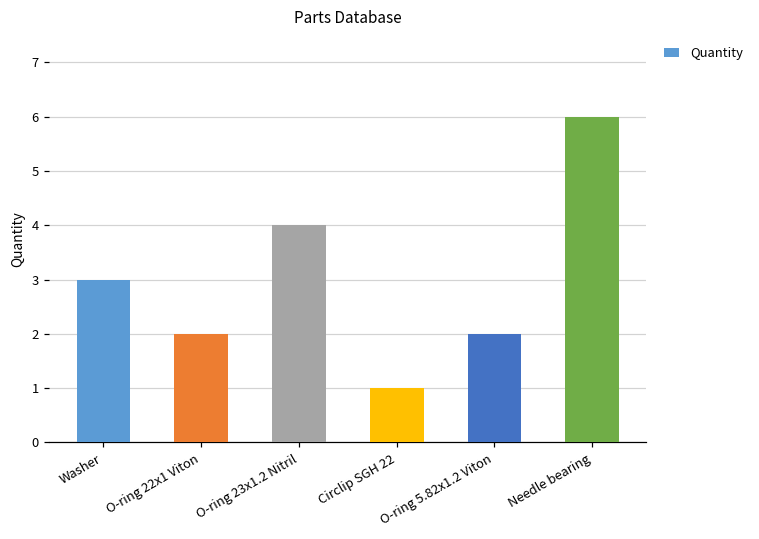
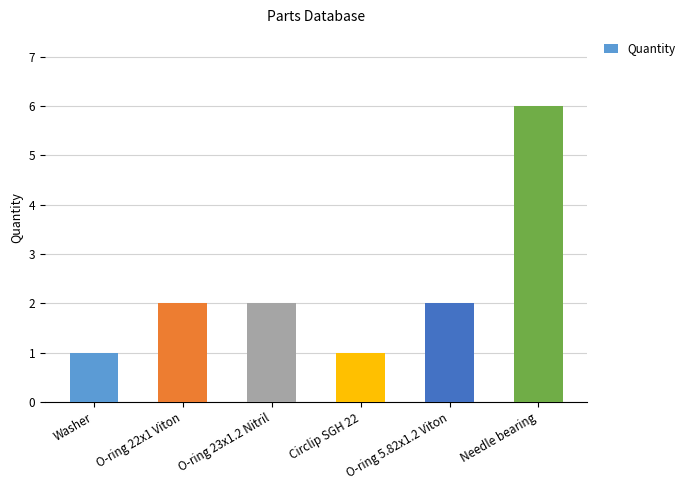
  {
-   "Washer": 3,
+   "Washer": 1,
    "O-ring 22x1 Viton": 2,
-   "O-ring 23x1.2 Nitril": 4,
+   "O-ring 23x1.2 Nitril": 2,
    "Circlip SGH 22": 1,
    "O-ring 5.82x1.2 Viton": 2,
    "Needle bearing": 6
  }
